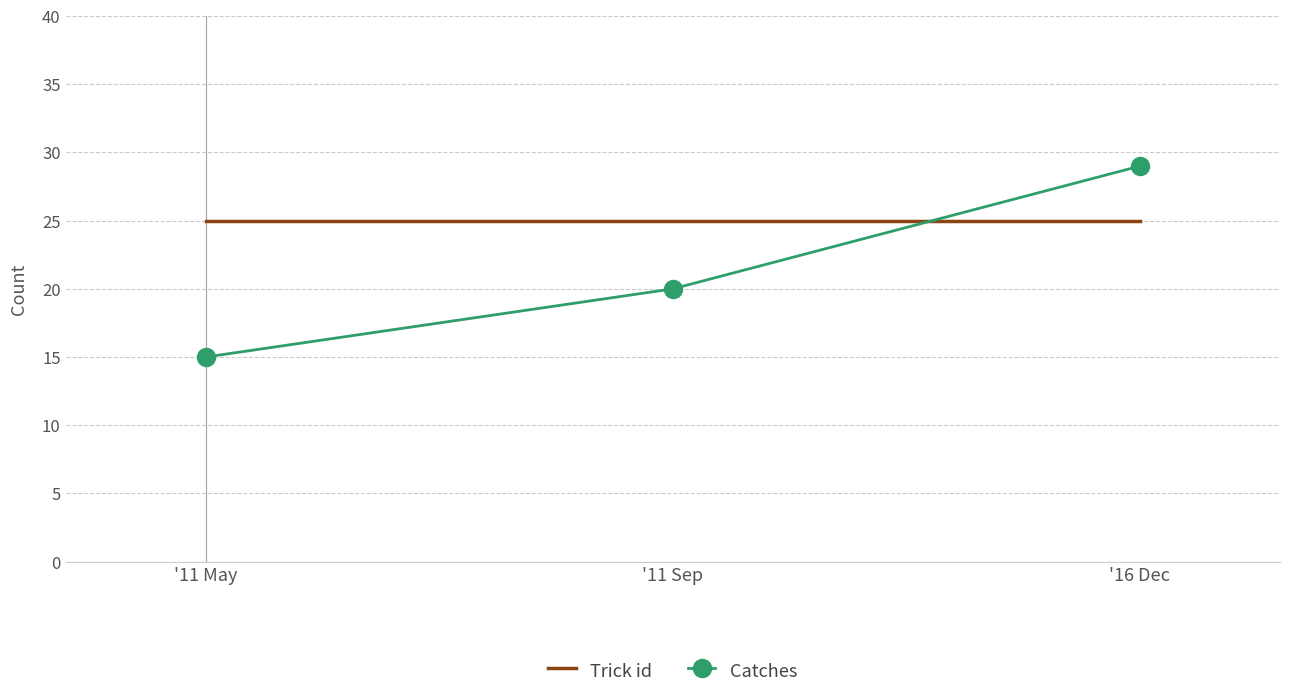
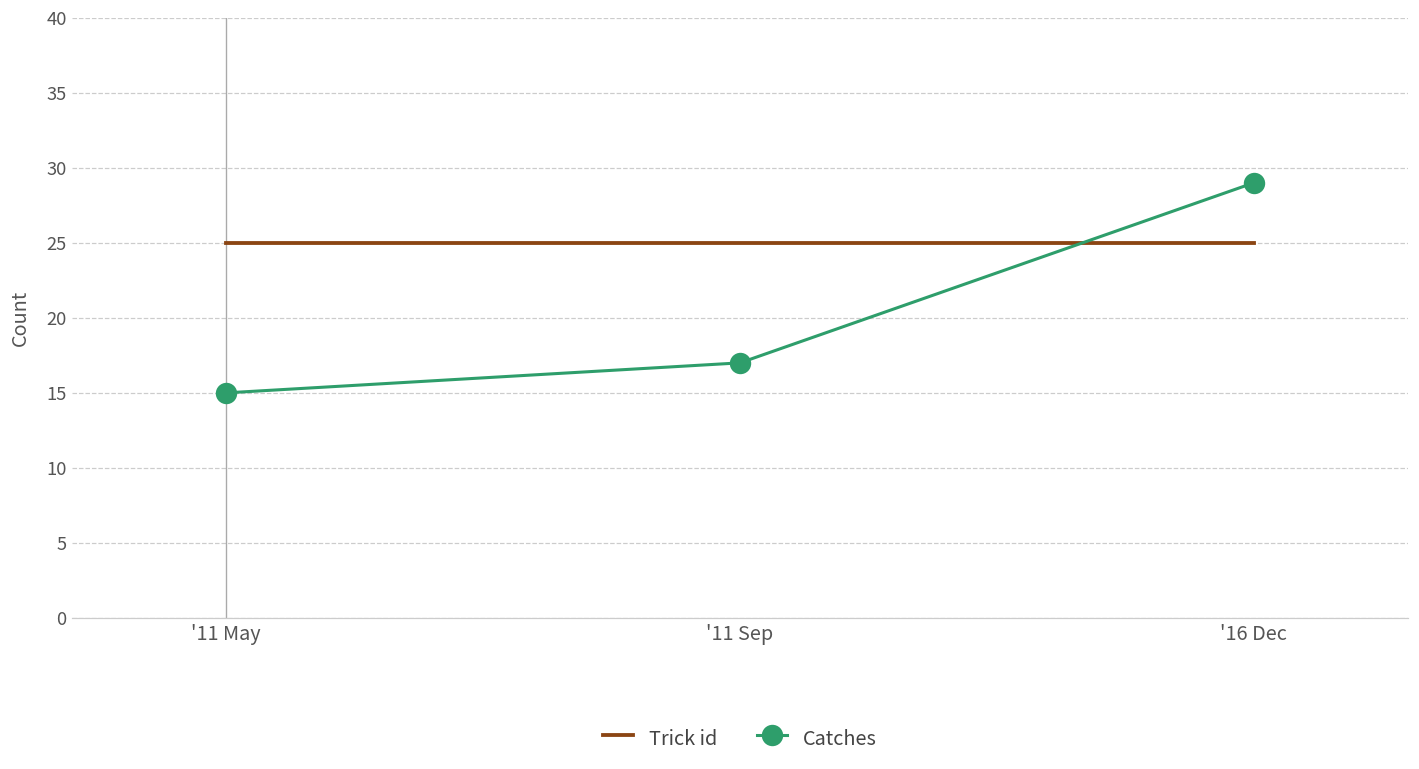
  {
    "Trick id": {
      "'11 May": 25,
      "'11 Sep": 25,
      "'16 Dec": 25
    },
    "Catches": {
      "'11 May": 15,
-     "'11 Sep": 20,
+     "'11 Sep": 17,
      "'16 Dec": 29
    }
  }
